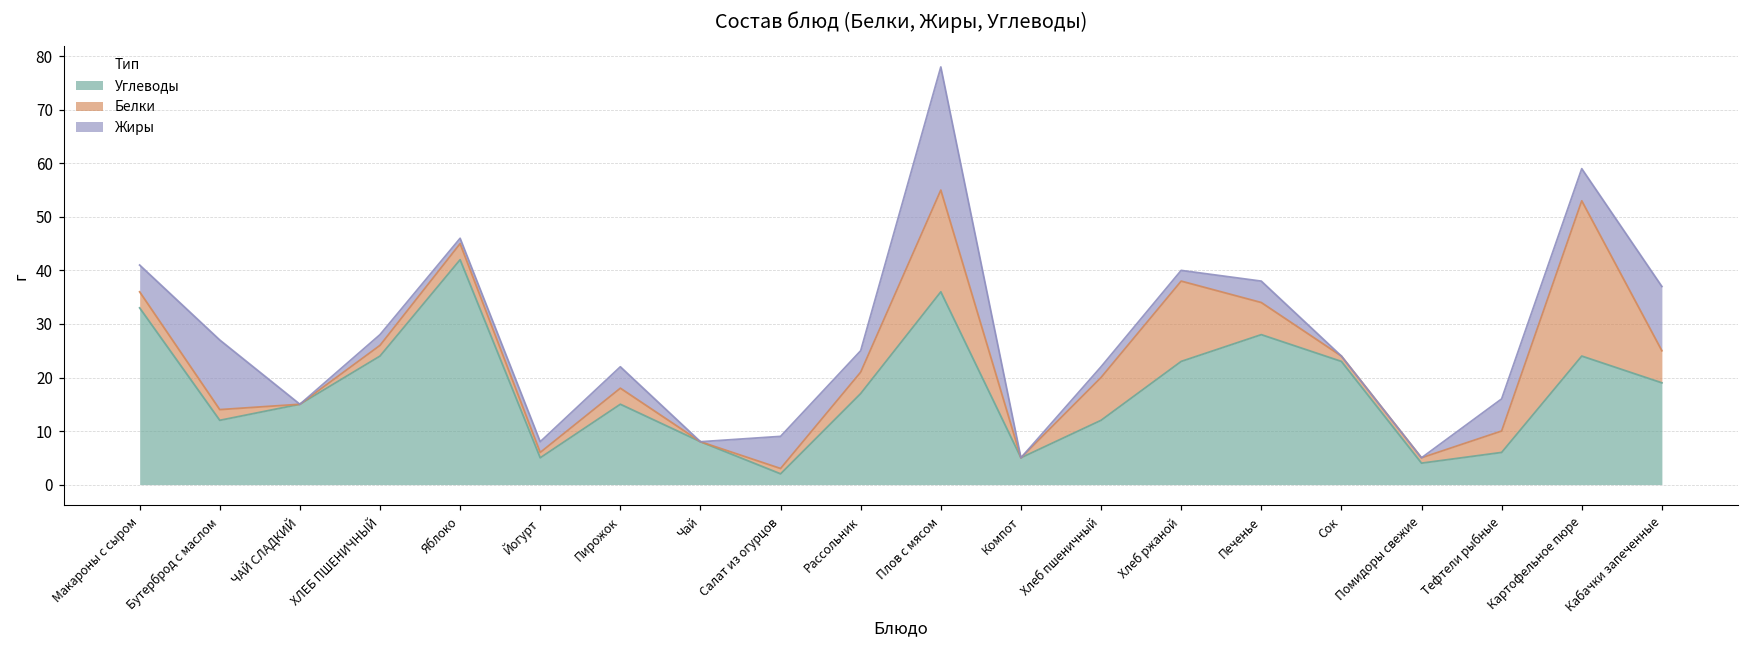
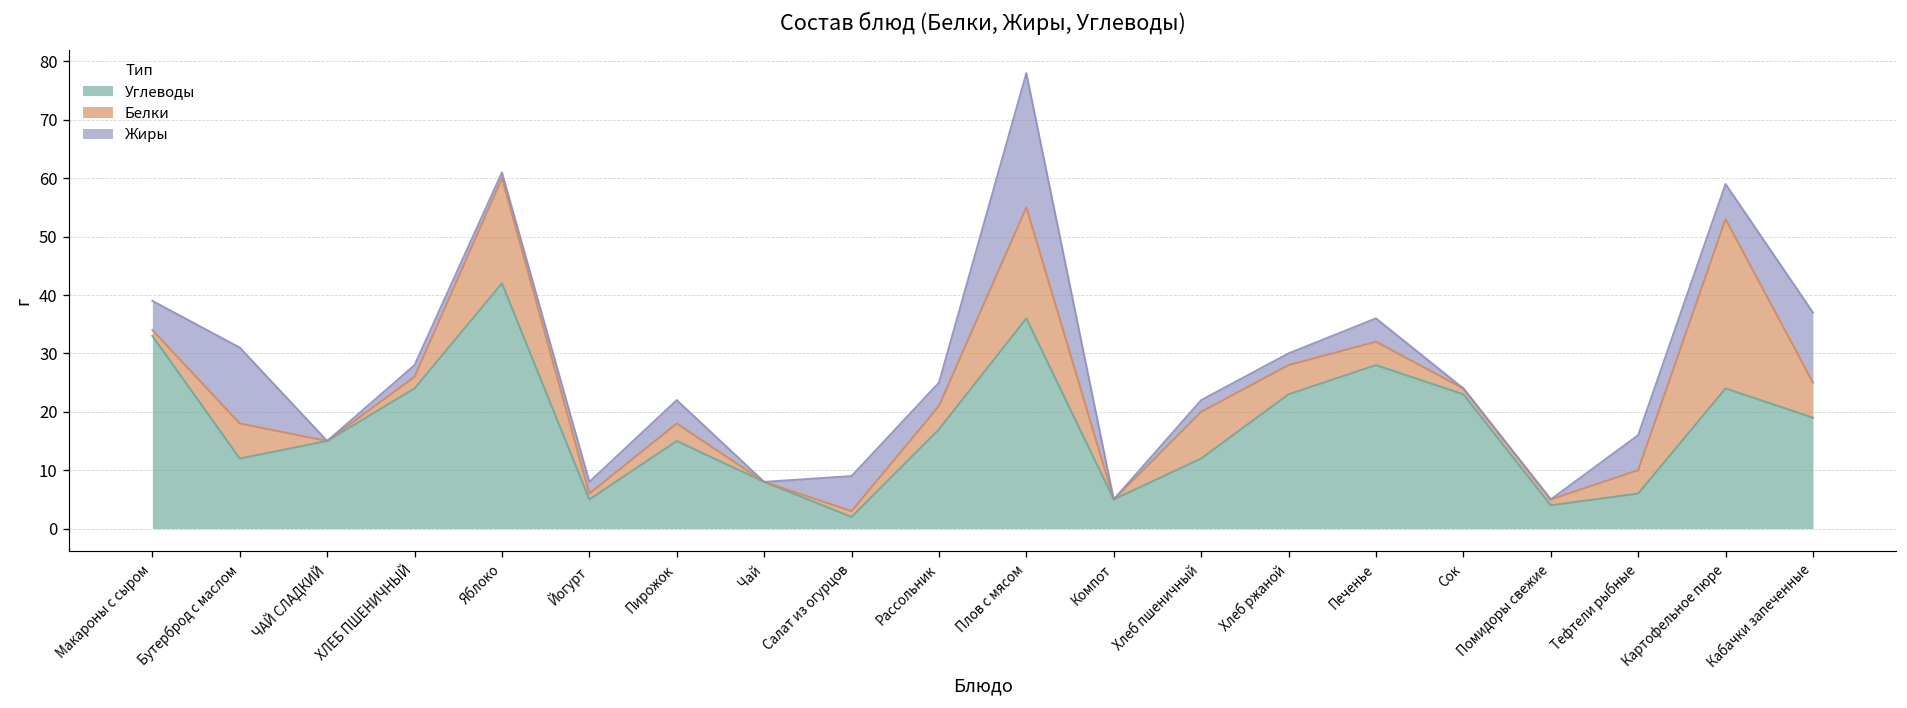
  {
    "Белки": {
-     "Макароны с сыром": 3,
-     "Бутерброд с маслом": 2,
+     "Макароны с сыром": 1,
+     "Бутерброд с маслом": 6,
      "ХЛЕБ ПШЕНИЧНЫЙ": 2,
-     "Яблоко": 3,
+     "Яблоко": 18,
      "Йогурт": 1,
      "Пирожок": 3,
      "Салат из огурцов": 1,
      "Рассольник": 4,
      "Плов с мясом": 19,
      "Хлеб пшеничный": 8,
-     "Хлеб ржаной": 15,
-     "Печенье": 6,
+     "Хлеб ржаной": 5,
+     "Печенье": 4,
      "Тефтели рыбные": 4,
      "Картофельное пюре": 29,
      "Кабачки запеченные": 6
    }
  }
